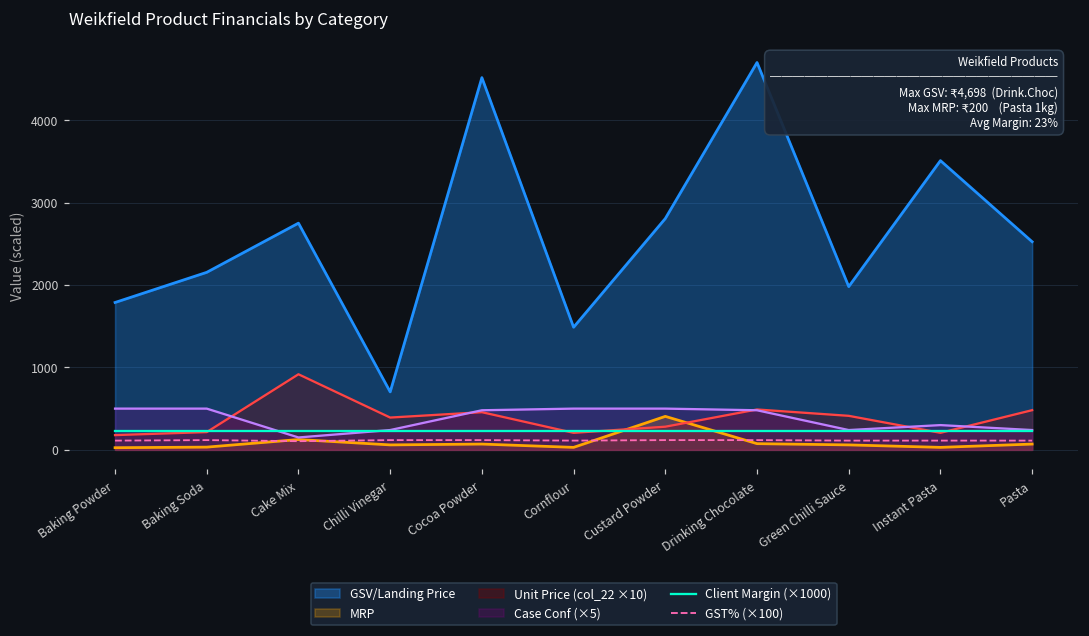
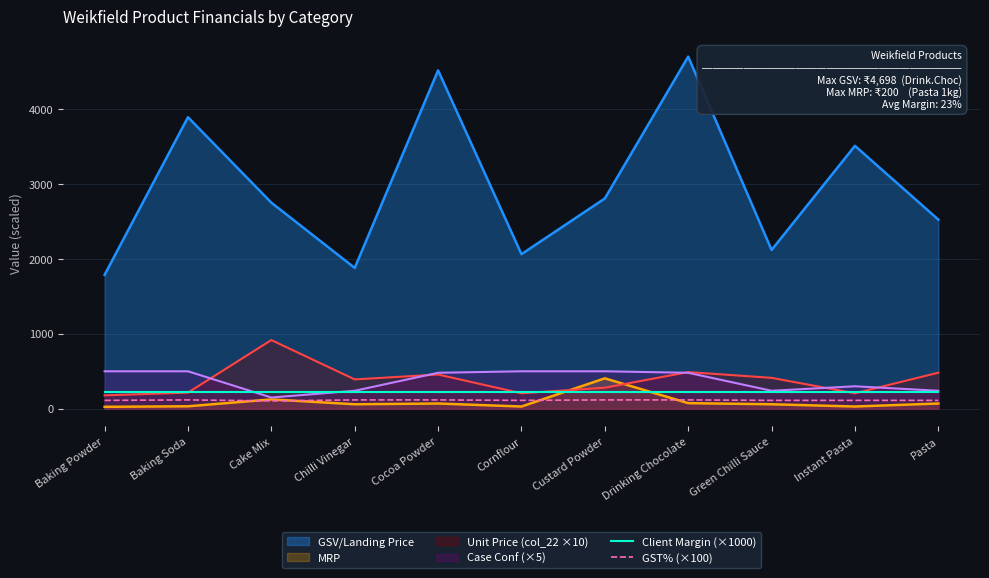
  {
    "GSV/Landing Price": {
      "Baking Powder": 1800,
-     "Baking Soda": 2200,
+     "Baking Soda": 3900,
      "Cake Mix": 2700,
-     "Chilli Vinegar": 700,
+     "Chilli Vinegar": 1900,
      "Cocoa Powder": 4500,
-     "Cornflour": 1500,
+     "Cornflour": 2100,
      "Custard Powder": 2800,
-     "Green Chilli Sauce": 2000,
+     "Green Chilli Sauce": 2100,
      "Instant Pasta": 3500,
      "Pasta": 2500
    },
    "MRP": {
      "Baking Powder": 0,
      "Baking Soda": 0,
      "Chilli Vinegar": 100,
      "Cocoa Powder": 100,
      "Cornflour": 0,
      "Custard Powder": 400,
      "Drinking Chocolate": 100,
      "Green Chilli Sauce": 100,
      "Instant Pasta": 0,
      "Pasta": 100
    },
    "Client Margin (×1000)": {
      "Baking Powder": 200,
      "Cake Mix": 200,
      "Cocoa Powder": 200,
      "Custard Powder": 200,
      "Drinking Chocolate": 200
    },
    "GST% (×100)": {
      "Baking Powder": 100,
      "Baking Soda": 100,
      "Chilli Vinegar": 100,
      "Cocoa Powder": 100,
      "Cornflour": 100,
      "Custard Powder": 100,
      "Drinking Chocolate": 100,
      "Green Chilli Sauce": 100,
      "Instant Pasta": 100,
      "Pasta": 100
    }
  }
